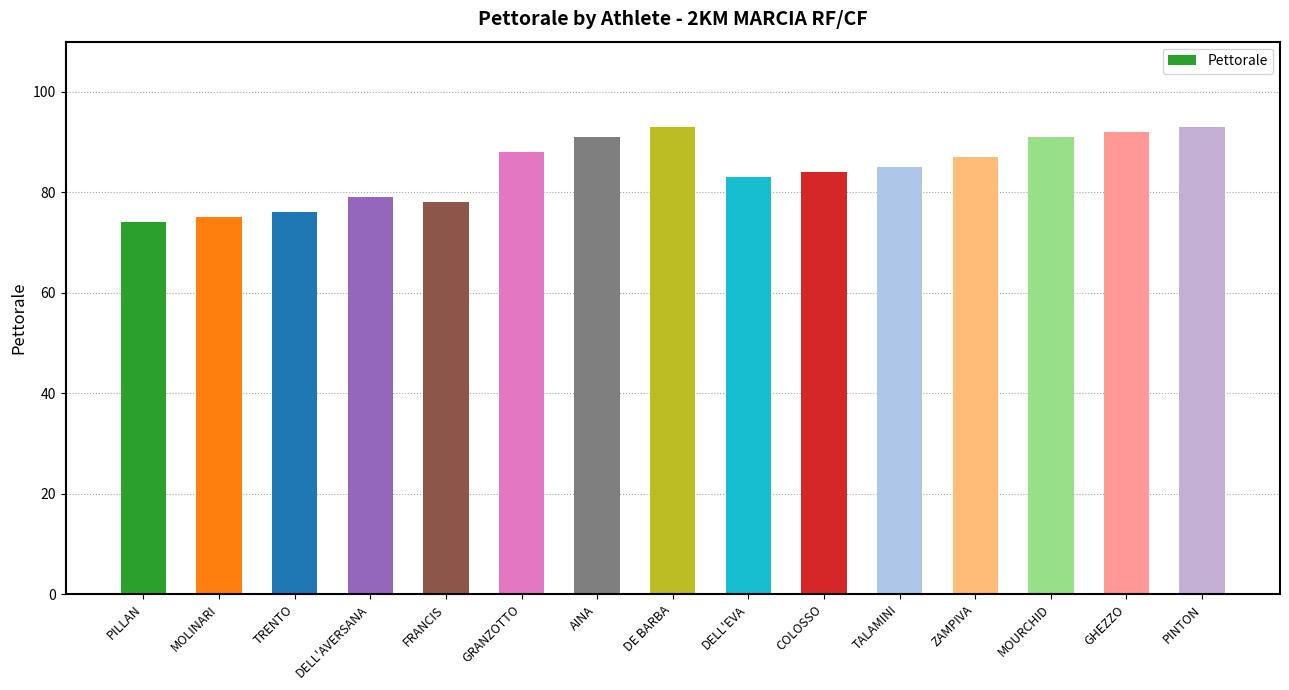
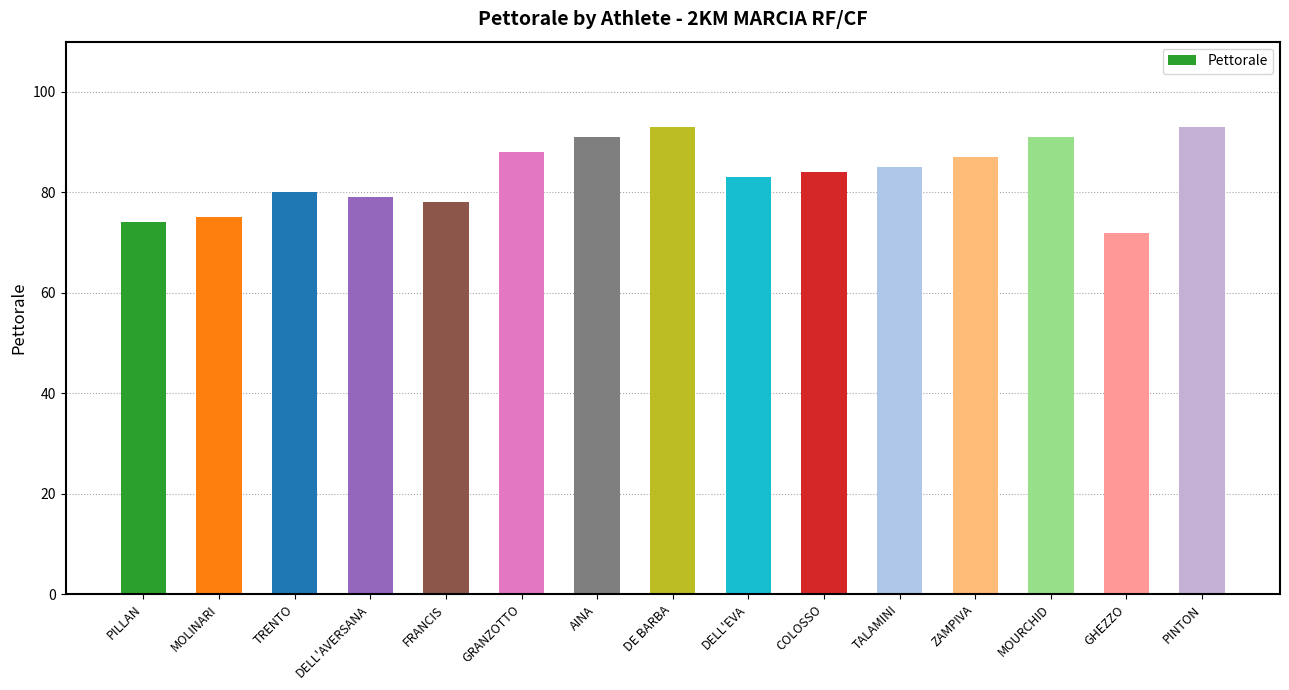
  {
    "PILLAN": 74,
    "MOLINARI": 75,
-   "TRENTO": 76,
+   "TRENTO": 80,
    "DELL'AVERSANA": 79,
    "FRANCIS": 78,
    "GRANZOTTO": 88,
    "AINA": 91,
    "DE BARBA": 93,
    "DELL'EVA": 83,
    "COLOSSO": 84,
    "TALAMINI": 85,
    "ZAMPIVA": 87,
    "MOURCHID": 91,
-   "GHEZZO": 92,
+   "GHEZZO": 72,
    "PINTON": 93
  }
